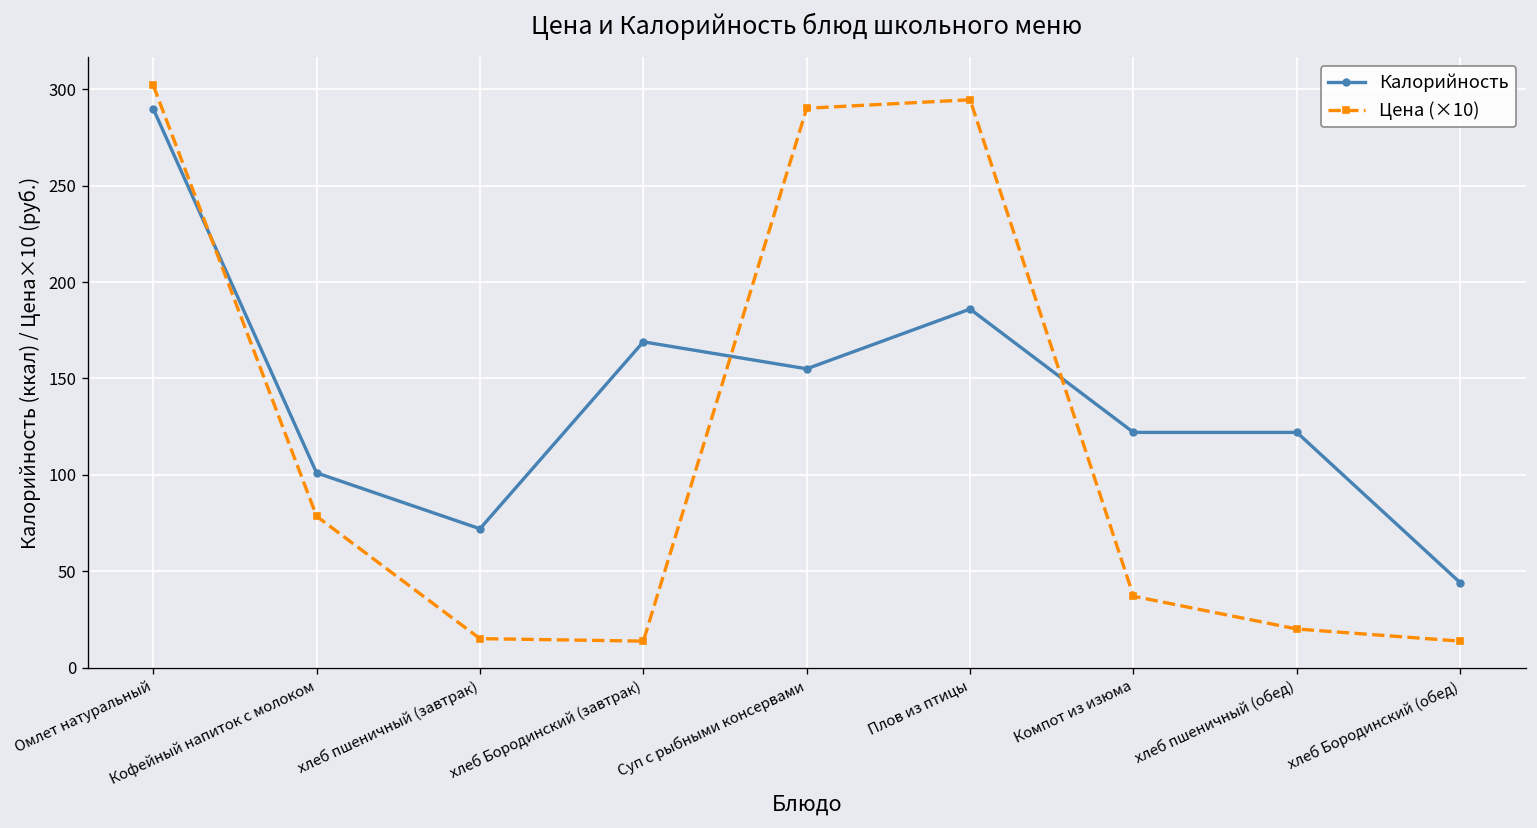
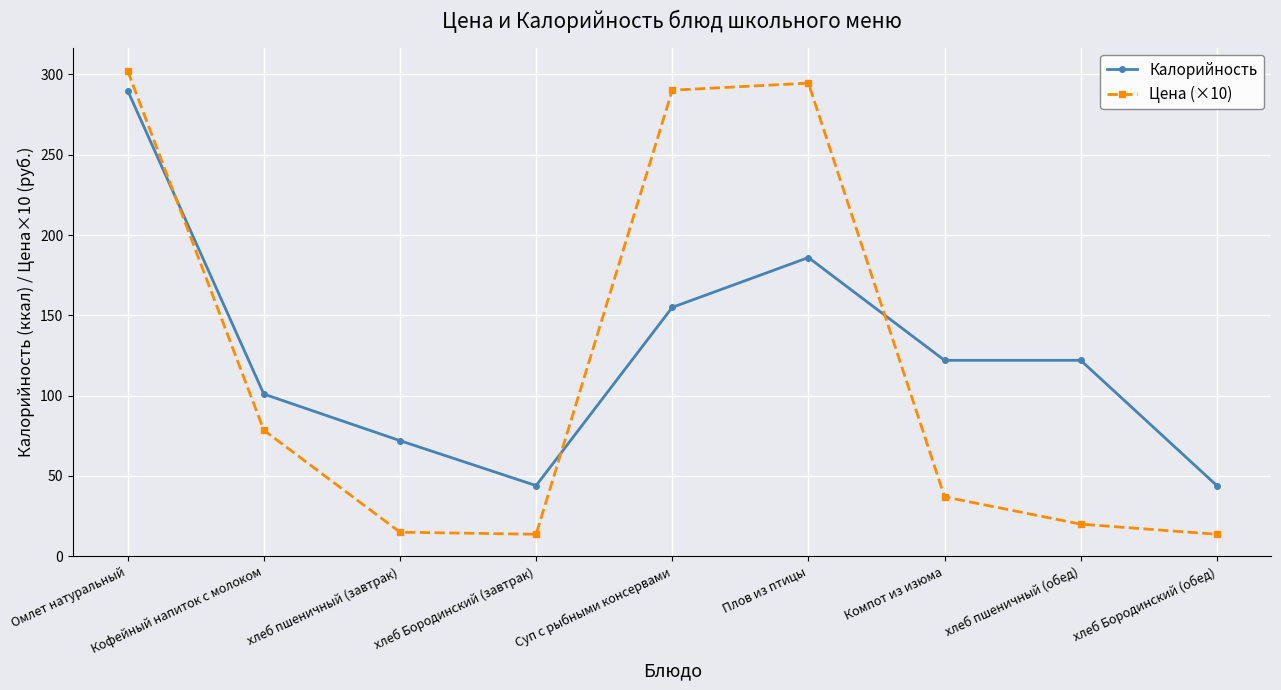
  {
    "Калорийность": {
      "Омлет натуральный": 290,
      "Кофейный напиток с молоком": 101,
      "хлеб пшеничный (завтрак)": 72,
-     "хлеб Бородинский (завтрак)": 169,
+     "хлеб Бородинский (завтрак)": 44,
      "Суп с рыбными консервами": 155,
      "Плов из птицы": 186,
      "Компот из изюма": 122,
      "хлеб пшеничный (обед)": 122,
      "хлеб Бородинский (обед)": 44
    },
    "Цена (×10)": {
      "Омлет натуральный": 302,
      "Кофейный напиток с молоком": 79,
      "хлеб пшеничный (завтрак)": 15,
      "хлеб Бородинский (завтрак)": 14,
      "Суп с рыбными консервами": 290,
      "Плов из птицы": 295,
      "Компот из изюма": 37,
      "хлеб пшеничный (обед)": 20,
      "хлеб Бородинский (обед)": 14
    }
  }
